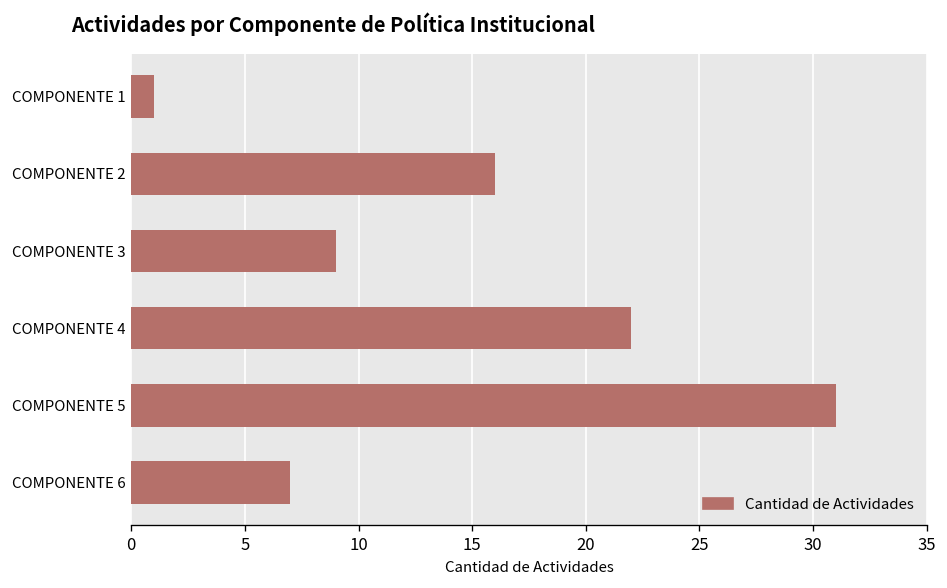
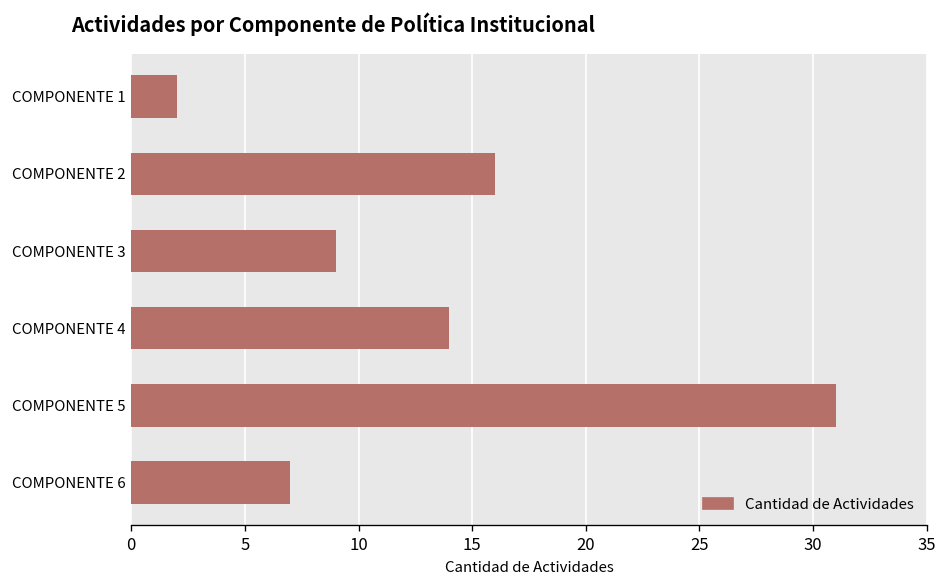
  {
-   "COMPONENTE 1": 1,
+   "COMPONENTE 1": 2,
    "COMPONENTE 2": 16,
    "COMPONENTE 3": 9,
-   "COMPONENTE 4": 22,
+   "COMPONENTE 4": 14,
    "COMPONENTE 5": 31,
    "COMPONENTE 6": 7
  }
